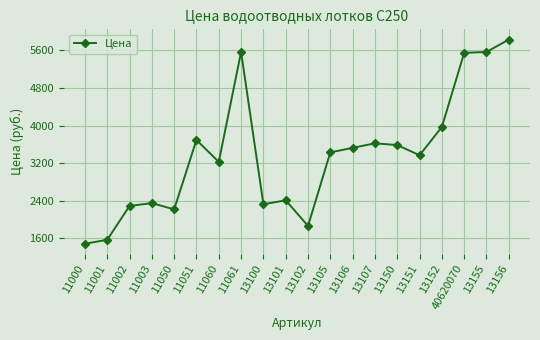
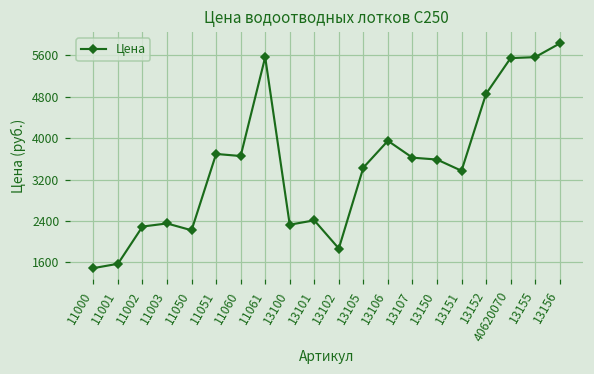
  {
    "11000": 1500,
    "11001": 1600,
    "11002": 2300,
    "11003": 2400,
    "11050": 2200,
    "11051": 3700,
-   "11060": 3200,
+   "11060": 3700,
    "11061": 5600,
    "13100": 2300,
    "13101": 2400,
    "13102": 1900,
    "13105": 3400,
-   "13106": 3500,
+   "13106": 4000,
    "13107": 3600,
    "13150": 3600,
    "13151": 3400,
-   "13152": 4000,
+   "13152": 4900,
    "40620070": 5500,
    "13155": 5600,
    "13156": 5800
  }
